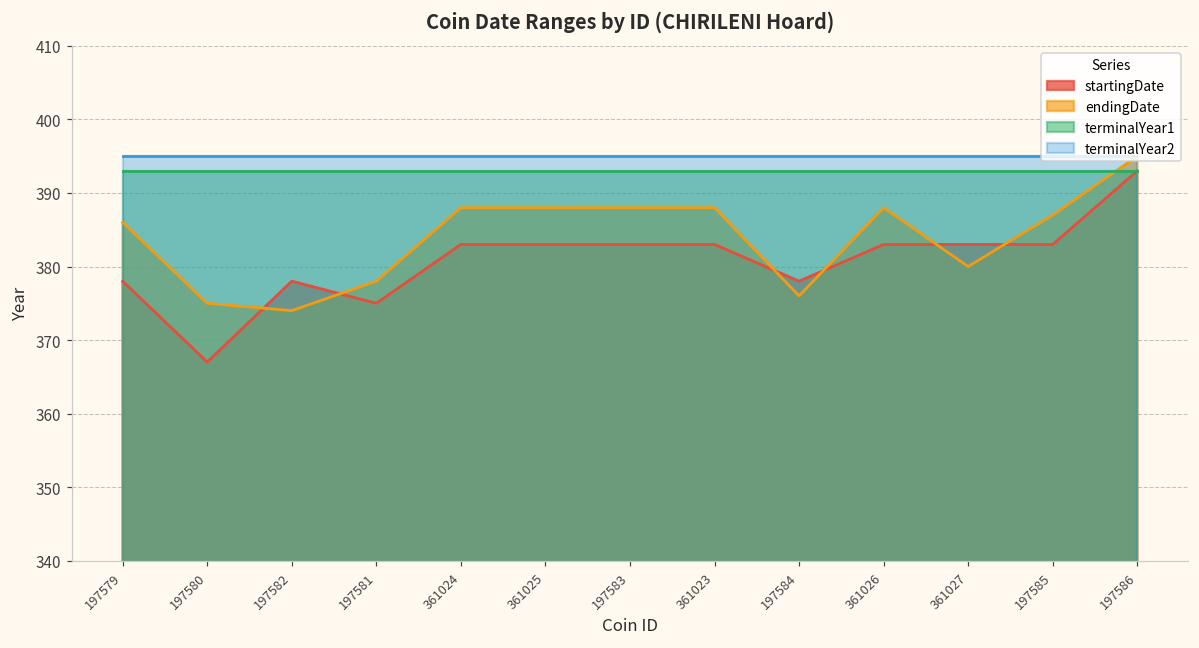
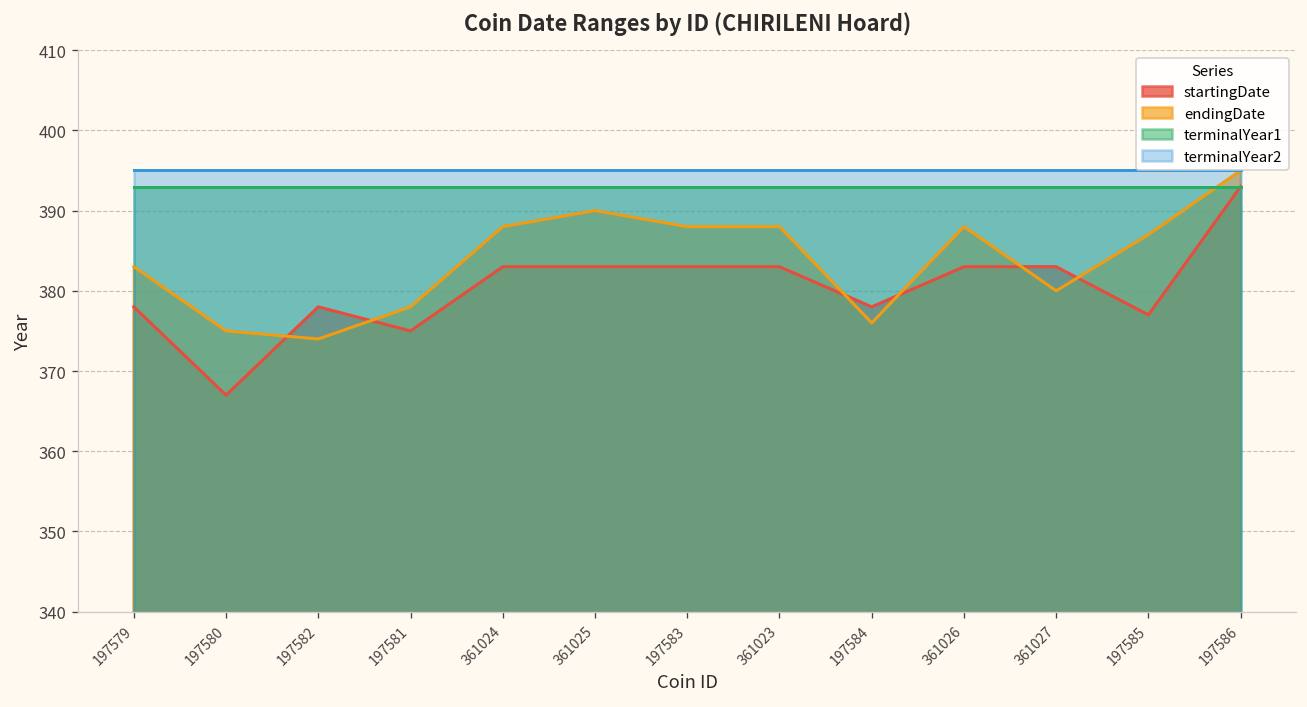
  {
    "startingDate": {
      "197579": 378,
      "197580": 367,
      "197582": 378,
      "197581": 375,
      "361024": 383,
      "361025": 383,
      "197583": 383,
      "361023": 383,
      "197584": 378,
      "361026": 383,
      "361027": 383,
-     "197585": 383
+     "197585": 377
    },
    "endingDate": {
-     "197579": 386,
+     "197579": 383,
      "197580": 375,
      "197582": 374,
      "197581": 378,
      "361024": 388,
-     "361025": 388,
+     "361025": 390,
      "197583": 388,
      "361023": 388,
      "197584": 376,
      "361026": 388,
      "361027": 380,
      "197585": 387
    },
    "terminalYear1": {
      "197579": 393,
      "197580": 393,
      "197582": 393,
      "197581": 393,
      "361024": 393,
      "361025": 393,
      "197583": 393,
      "361023": 393,
      "197584": 393,
      "361026": 393,
      "361027": 393,
      "197585": 393
    },
    "terminalYear2": {
      "197579": 395,
      "197580": 395,
      "197582": 395,
      "197581": 395,
      "361024": 395,
      "361025": 395,
      "197583": 395,
      "361023": 395,
      "197584": 395,
      "361026": 395,
      "361027": 395
    }
  }
